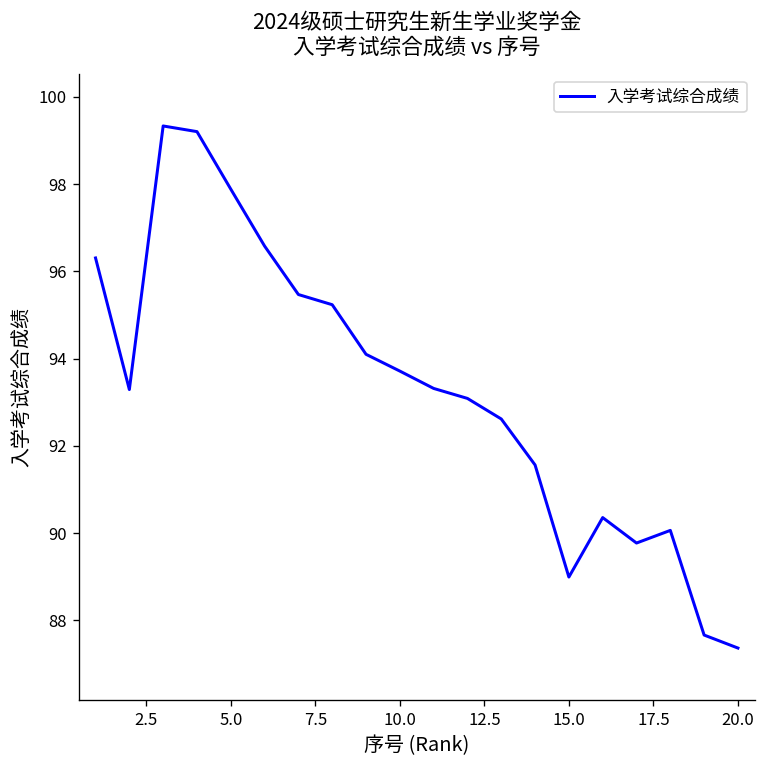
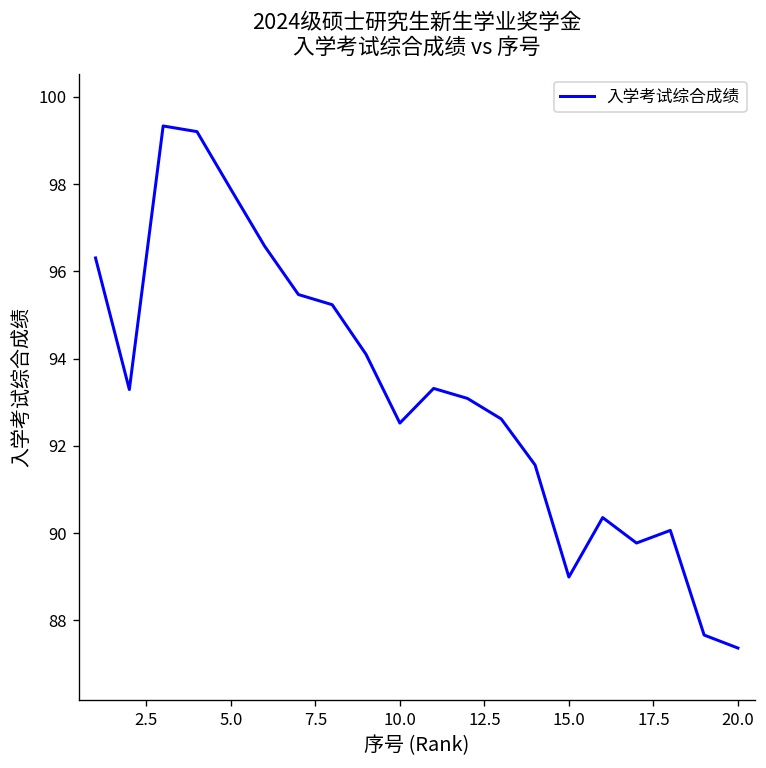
  {
    "5.0": 97.9,
-   "10.0": 93.7,
+   "10.0": 92.5,
    "15.0": 89.0,
    "20.0": 87.4
  }
